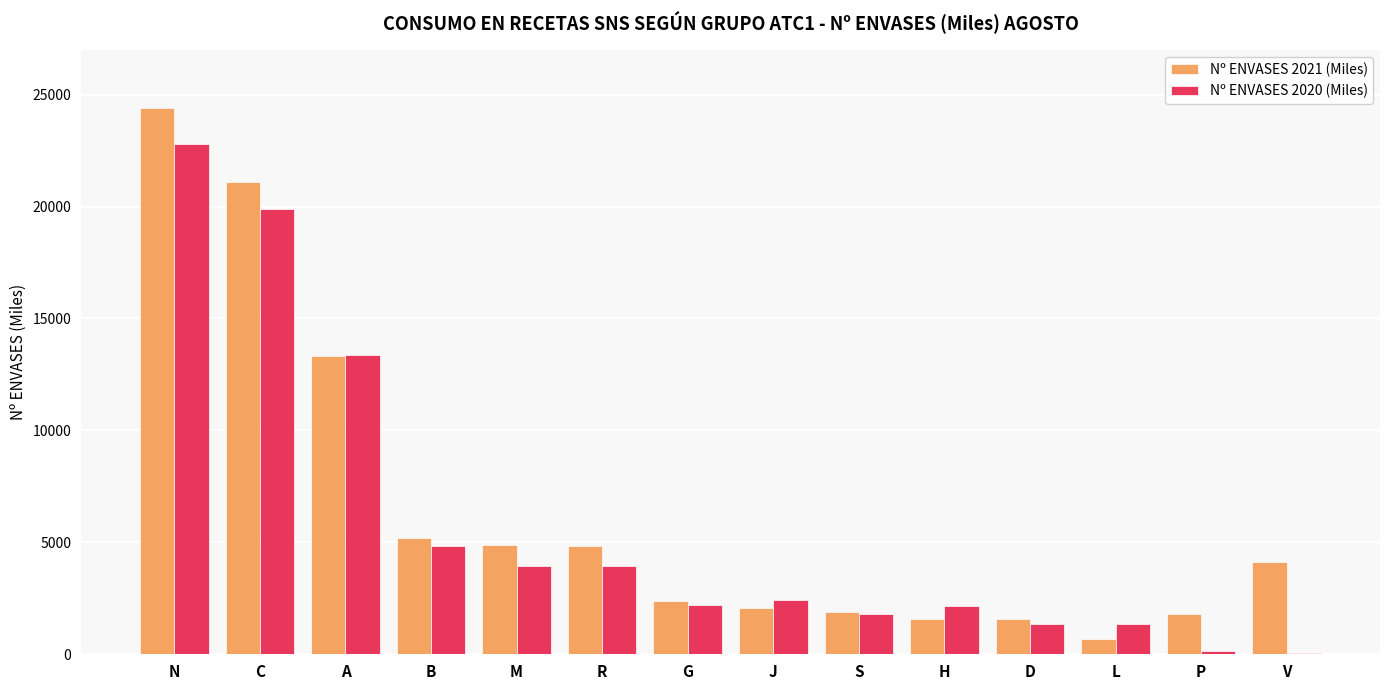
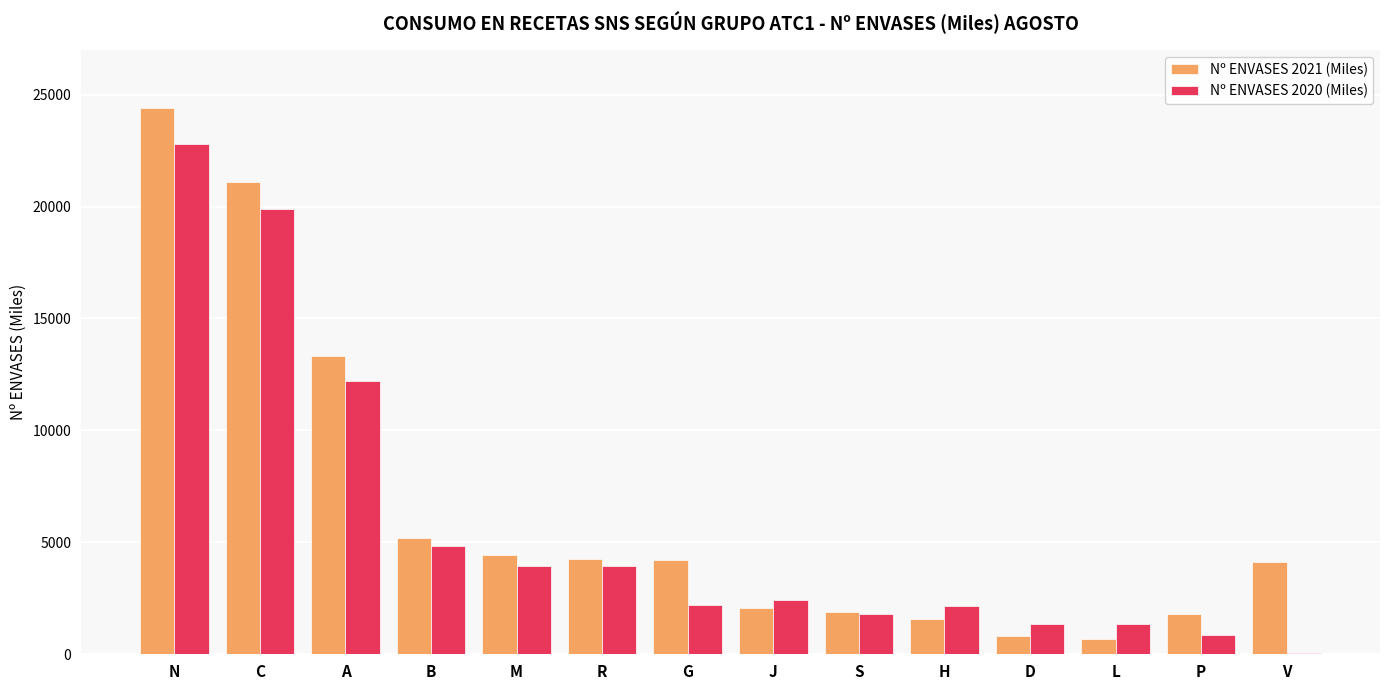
  {
    "Nº ENVASES 2021 (Miles)": {
      "N": 24400,
      "C": 21100,
      "A": 13300,
      "B": 5200,
-     "M": 4900,
-     "R": 4800,
-     "G": 2400,
+     "M": 4400,
+     "R": 4300,
+     "G": 4200,
      "J": 2000,
      "S": 1900,
      "H": 1600,
-     "D": 1600,
+     "D": 800,
      "L": 700,
      "P": 1800,
      "V": 4100
    },
    "Nº ENVASES 2020 (Miles)": {
      "N": 22800,
      "C": 19900,
-     "A": 13400,
+     "A": 12200,
      "B": 4900,
      "M": 3900,
      "R": 4000,
      "G": 2200,
      "J": 2400,
      "S": 1800,
      "H": 2200,
      "D": 1400,
      "L": 1400,
-     "P": 200
+     "P": 800
    }
  }
